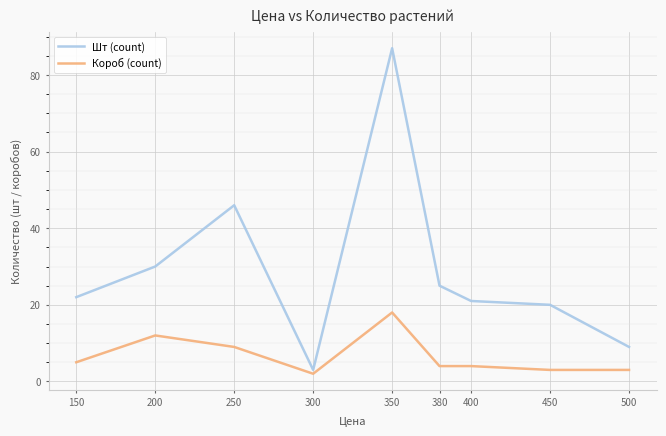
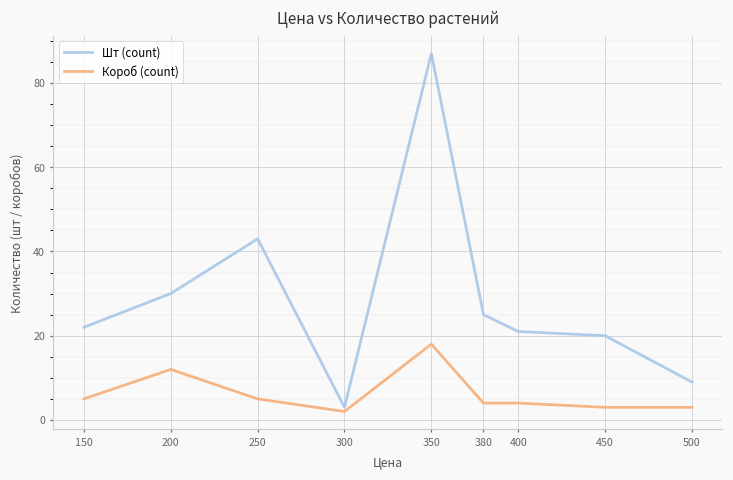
  {
    "Шт (count)": {
      "150": 22,
      "200": 30,
-     "250": 46,
+     "250": 43,
      "300": 3,
      "350": 87,
      "380": 25,
      "400": 21,
      "450": 20,
      "500": 9
    },
    "Короб (count)": {
      "150": 5,
      "200": 12,
-     "250": 9,
+     "250": 5,
      "300": 2,
      "350": 18,
      "380": 4,
      "400": 4,
      "450": 3,
      "500": 3
    }
  }
